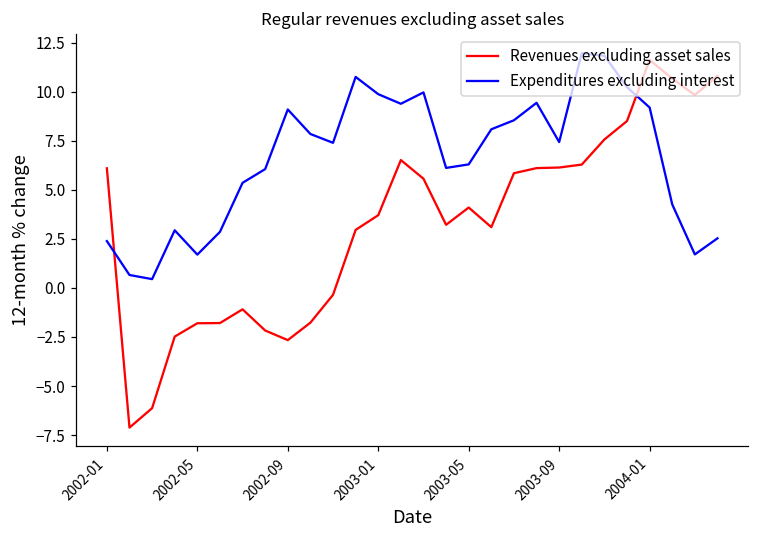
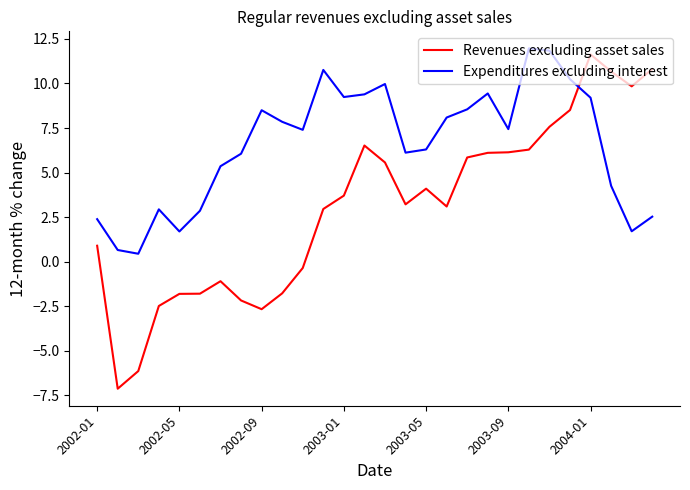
  {
    "Revenues excluding asset sales": {
-     "2002-01": 6.1,
+     "2002-01": 0.9,
      "2002-05": -1.8,
      "2002-09": -2.7,
      "2003-01": 3.7,
      "2003-05": 4.1,
      "2003-09": 6.1
    },
    "Expenditures excluding interest": {
      "2002-01": 2.4,
      "2002-05": 1.7,
-     "2002-09": 9.1,
-     "2003-01": 9.9,
+     "2002-09": 8.5,
+     "2003-01": 9.2,
      "2003-05": 6.3,
      "2003-09": 7.4,
      "2004-01": 9.2
    }
  }
